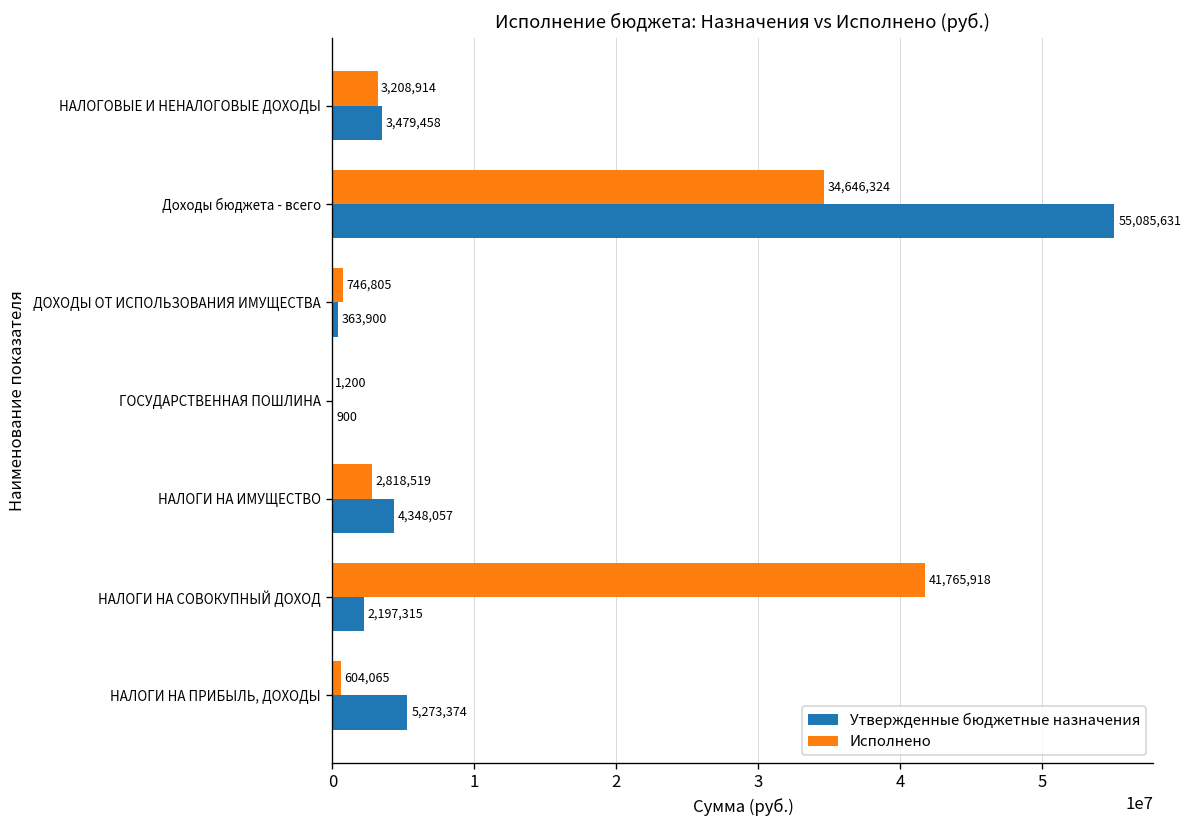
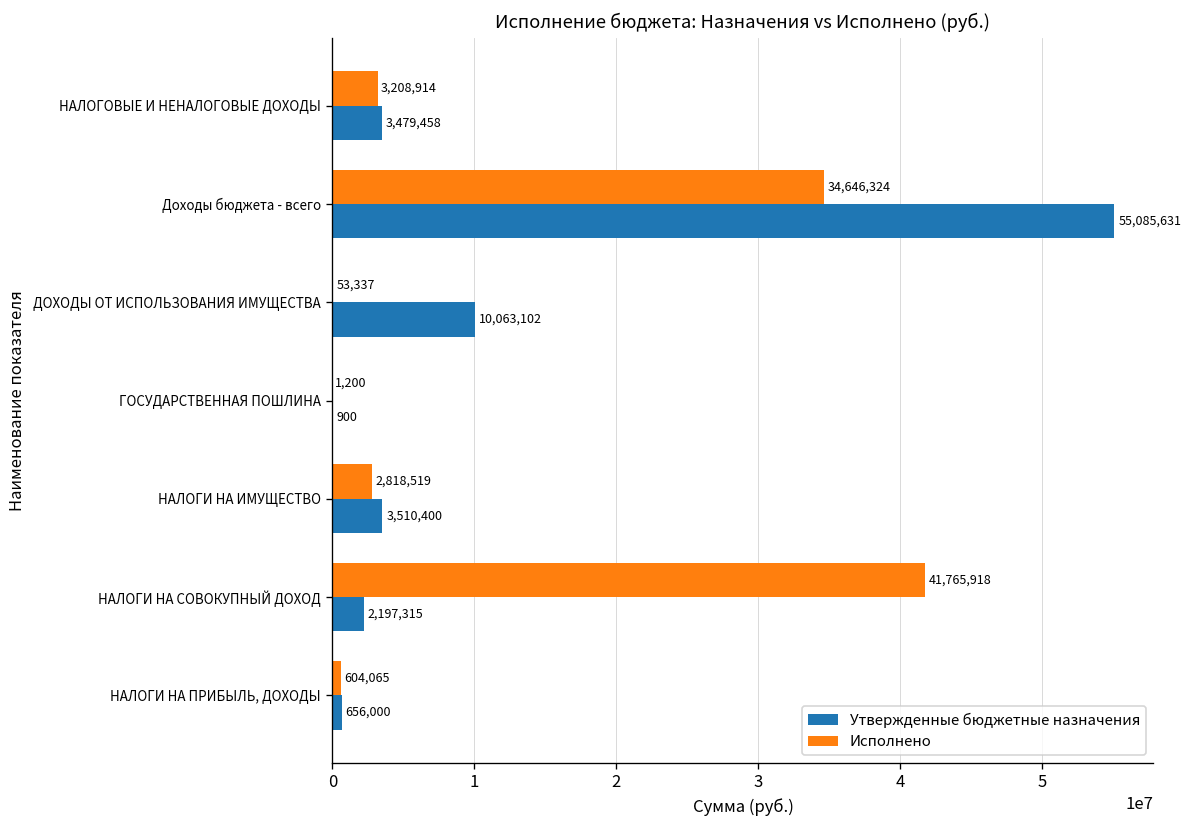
  {
    "Утвержденные бюджетные назначения": {
      "НАЛОГОВЫЕ И НЕНАЛОГОВЫЕ ДОХОДЫ": "3,479,458",
      "Доходы бюджета - всего": "55,085,631",
-     "ДОХОДЫ ОТ ИСПОЛЬЗОВАНИЯ ИМУЩЕСТВА": "363,900",
+     "ДОХОДЫ ОТ ИСПОЛЬЗОВАНИЯ ИМУЩЕСТВА": "10,063,102",
      "ГОСУДАРСТВЕННАЯ ПОШЛИНА": "900",
-     "НАЛОГИ НА ИМУЩЕСТВО": "4,348,057",
+     "НАЛОГИ НА ИМУЩЕСТВО": "3,510,400",
      "НАЛОГИ НА СОВОКУПНЫЙ ДОХОД": "2,197,315",
-     "НАЛОГИ НА ПРИБЫЛЬ, ДОХОДЫ": "5,273,374"
+     "НАЛОГИ НА ПРИБЫЛЬ, ДОХОДЫ": "656,000"
    },
    "Исполнено": {
      "НАЛОГОВЫЕ И НЕНАЛОГОВЫЕ ДОХОДЫ": "3,208,914",
      "Доходы бюджета - всего": "34,646,324",
-     "ДОХОДЫ ОТ ИСПОЛЬЗОВАНИЯ ИМУЩЕСТВА": "746,805",
+     "ДОХОДЫ ОТ ИСПОЛЬЗОВАНИЯ ИМУЩЕСТВА": "53,337",
      "ГОСУДАРСТВЕННАЯ ПОШЛИНА": "1,200",
      "НАЛОГИ НА ИМУЩЕСТВО": "2,818,519",
      "НАЛОГИ НА СОВОКУПНЫЙ ДОХОД": "41,765,918",
      "НАЛОГИ НА ПРИБЫЛЬ, ДОХОДЫ": "604,065"
    }
  }
